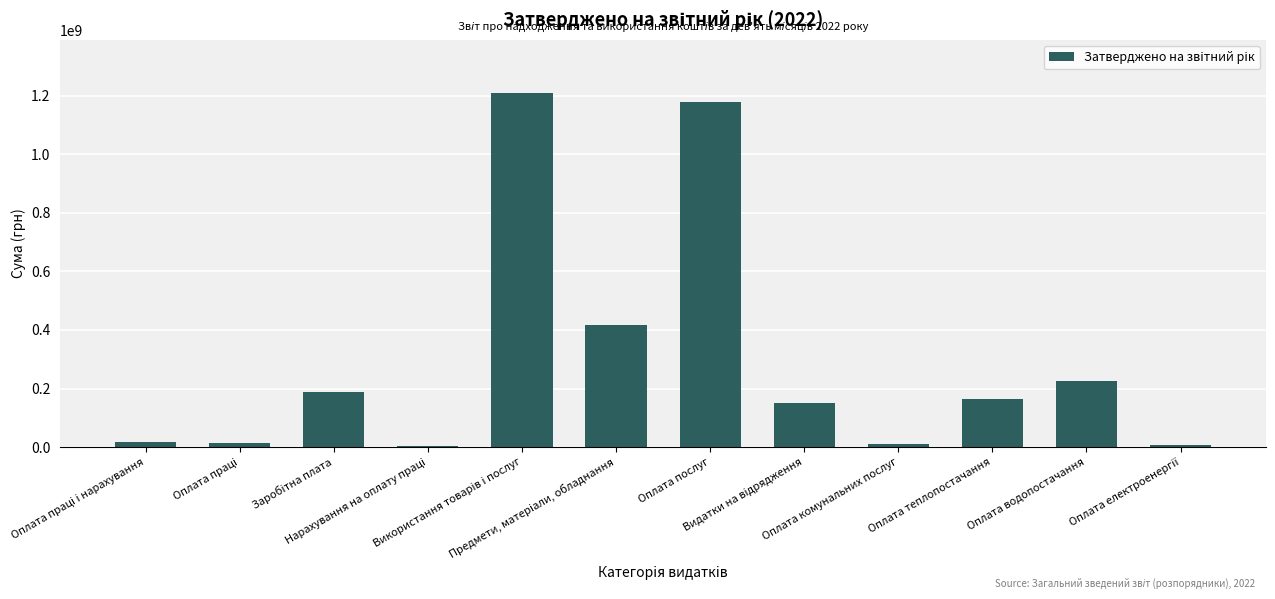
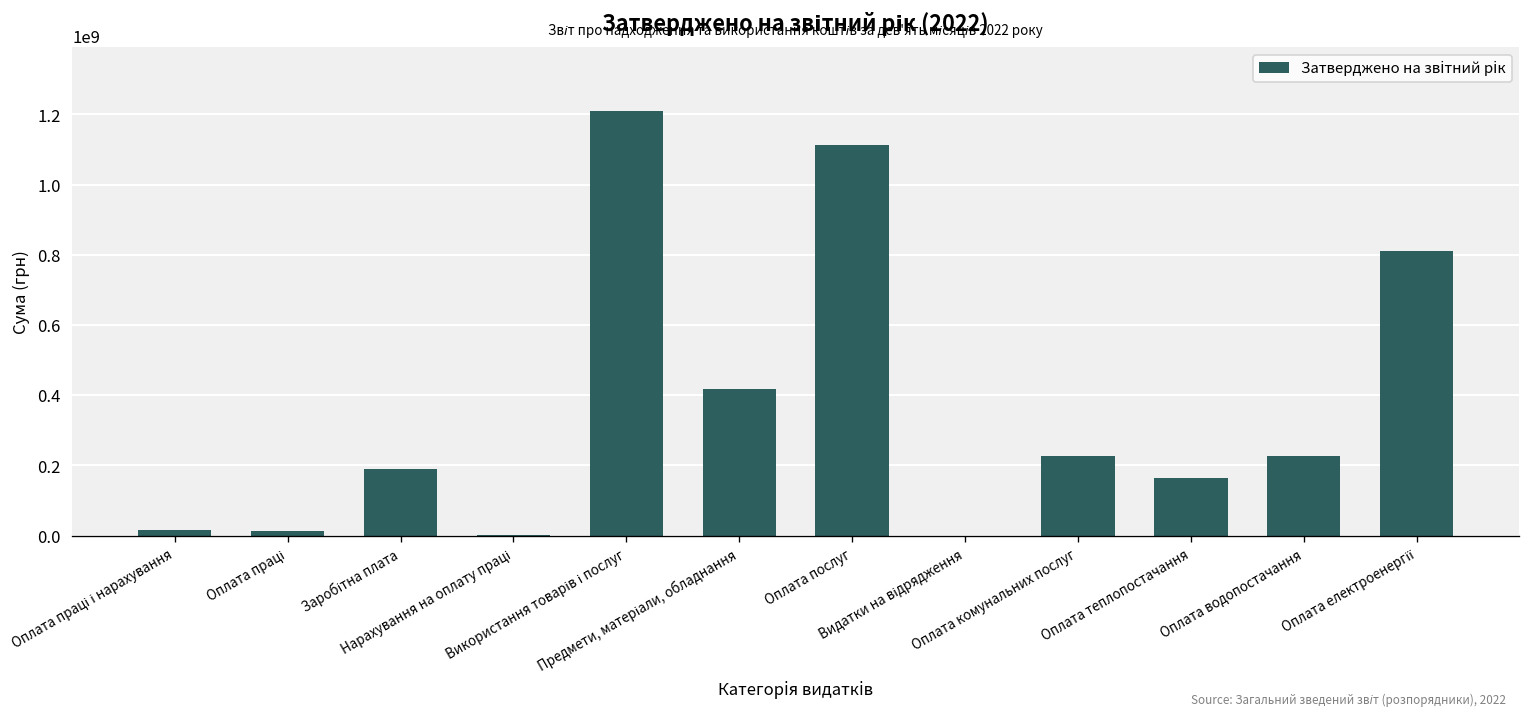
  {
    "Оплата праці і нарахування": 20000000,
    "Оплата праці": 10000000,
    "Заробітна плата": 190000000,
    "Використання товарів і послуг": 1210000000,
    "Предмети, матеріали, обладнання": 420000000,
-   "Оплата послуг": 1180000000,
-   "Видатки на відрядження": 150000000,
-   "Оплата комунальних послуг": 10000000,
+   "Оплата послуг": 1110000000,
+   "Видатки на відрядження": 0,
+   "Оплата комунальних послуг": 230000000,
    "Оплата теплопостачання": 160000000,
    "Оплата водопостачання": 230000000,
-   "Оплата електроенергії": 10000000
+   "Оплата електроенергії": 810000000
  }
